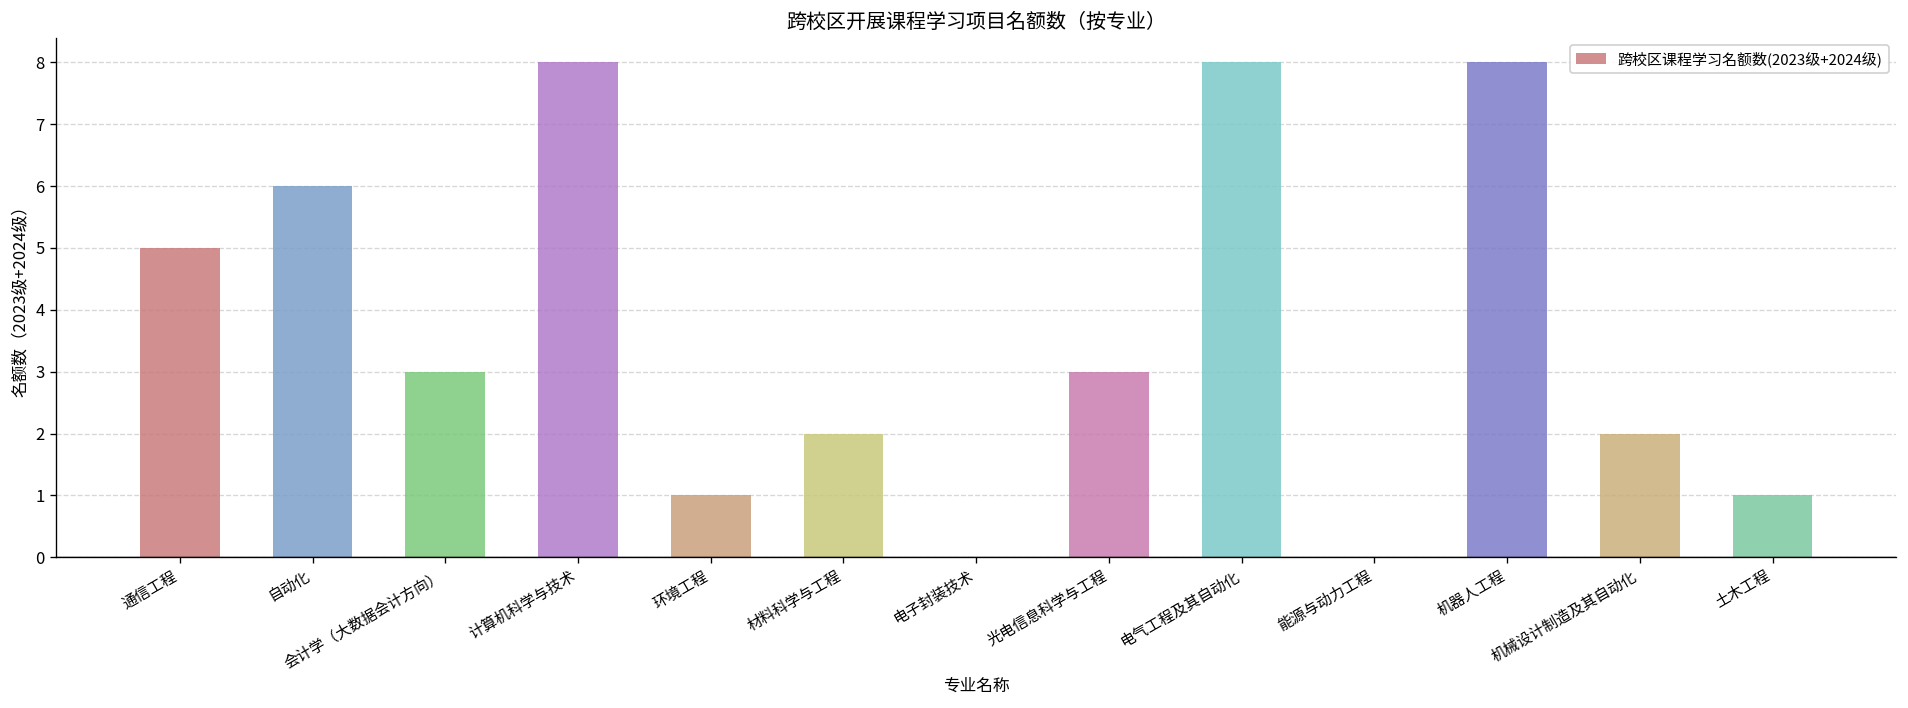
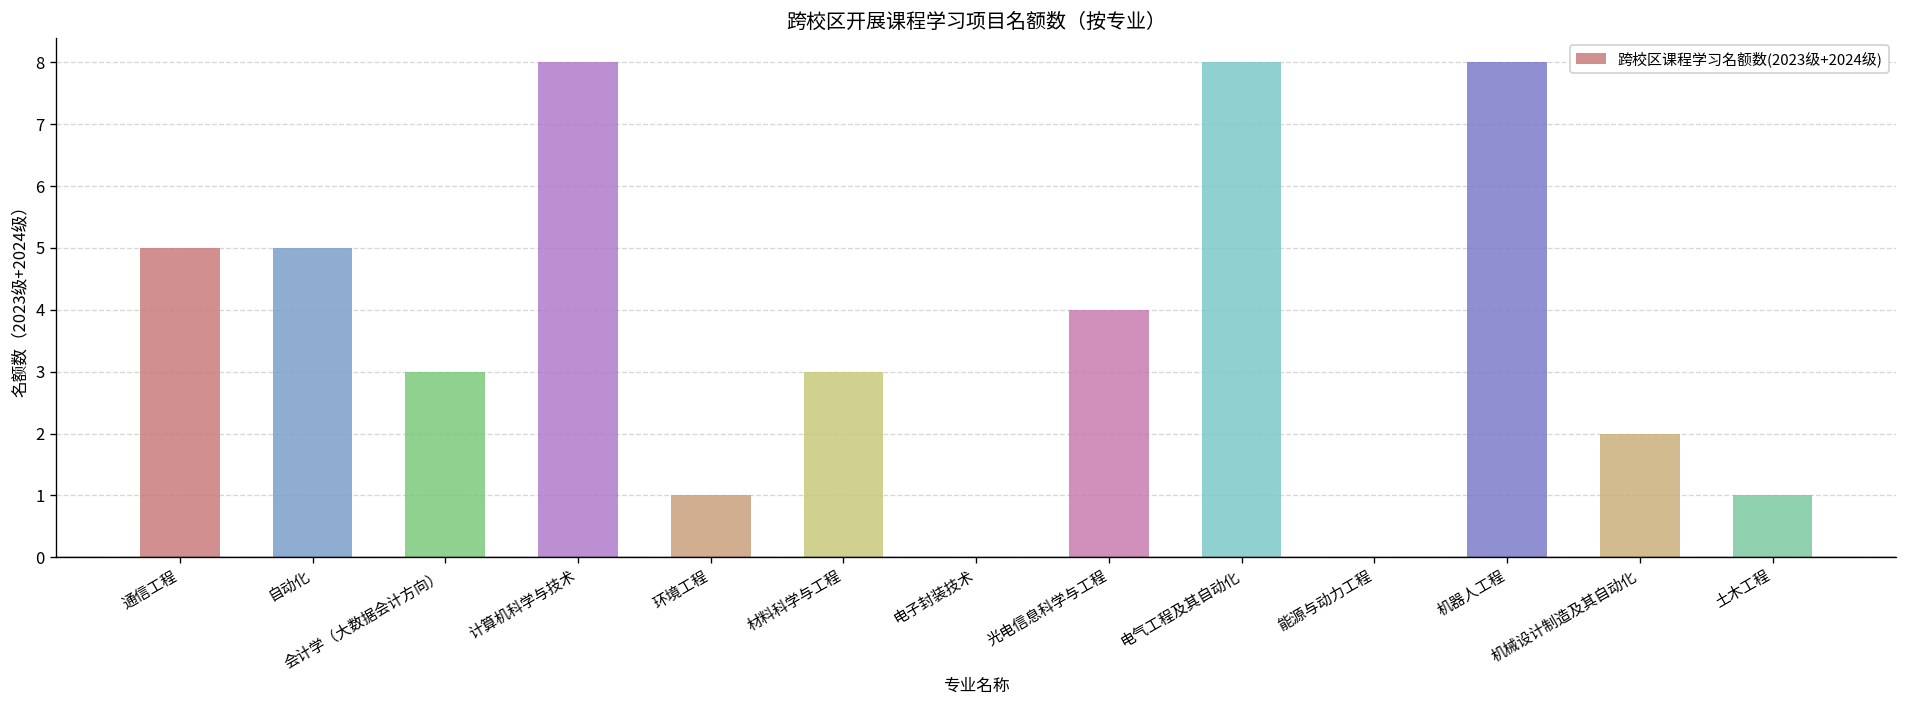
  {
    "通信工程": 5,
-   "自动化": 6,
+   "自动化": 5,
    "会计学（大数据会计方向）": 3,
    "计算机科学与技术": 8,
    "环境工程": 1,
-   "材料科学与工程": 2,
+   "材料科学与工程": 3,
    "电子封装技术": 0,
-   "光电信息科学与工程": 3,
+   "光电信息科学与工程": 4,
    "电气工程及其自动化": 8,
    "能源与动力工程": 0,
    "机器人工程": 8,
    "机械设计制造及其自动化": 2,
    "土木工程": 1
  }
